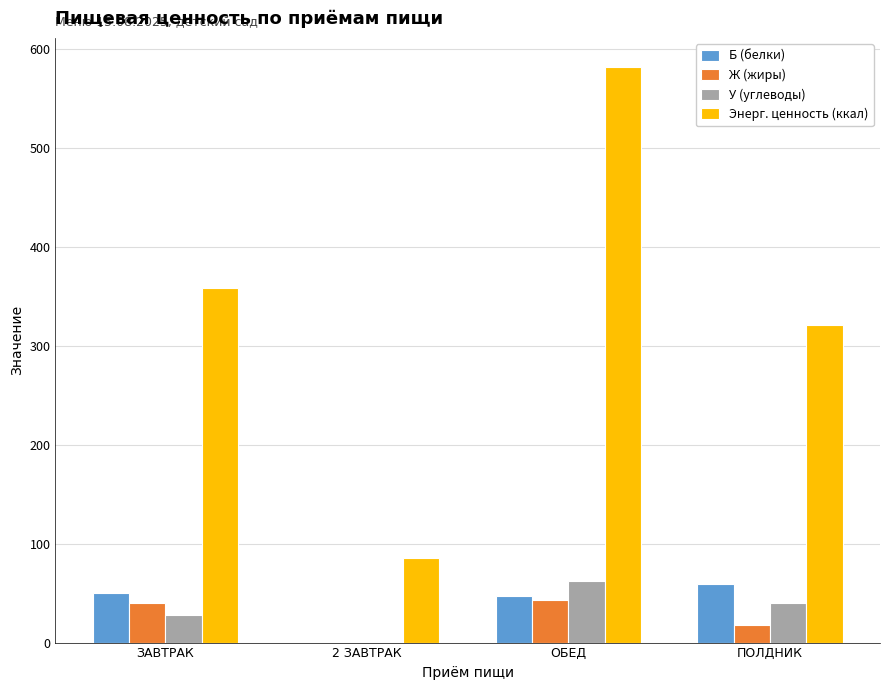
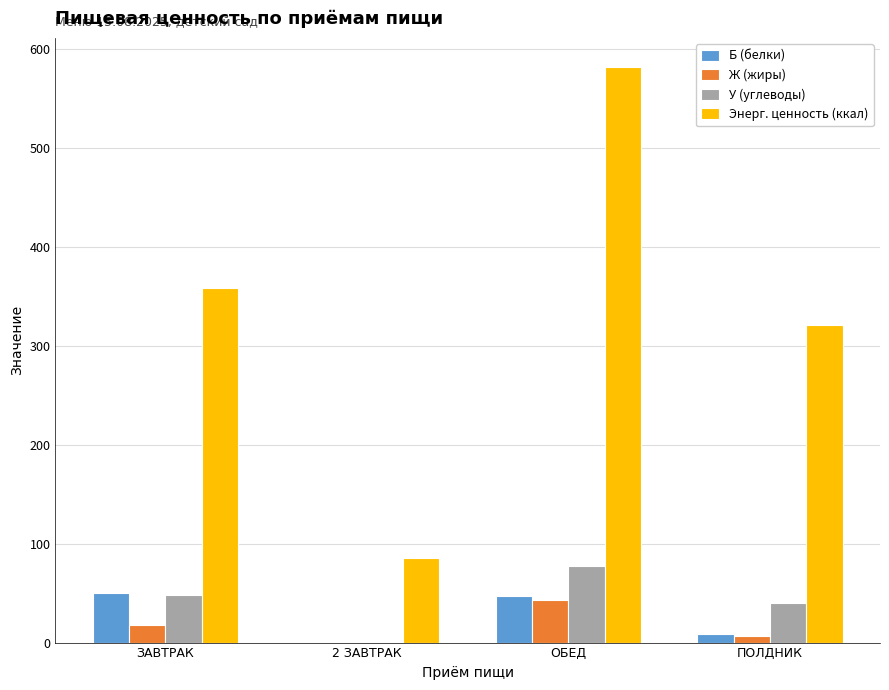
  {
    "Б (белки)": {
      "ЗАВТРАК": 50,
      "2 ЗАВТРАК": 0,
      "ОБЕД": 50,
-     "ПОЛДНИК": 60
+     "ПОЛДНИК": 10
    },
    "Ж (жиры)": {
-     "ЗАВТРАК": 40,
+     "ЗАВТРАК": 20,
      "2 ЗАВТРАК": 0,
      "ОБЕД": 40,
-     "ПОЛДНИК": 20
+     "ПОЛДНИК": 10
    },
    "У (углеводы)": {
-     "ЗАВТРАК": 30,
+     "ЗАВТРАК": 50,
      "2 ЗАВТРАК": 0,
-     "ОБЕД": 60,
+     "ОБЕД": 80,
      "ПОЛДНИК": 40
    },
    "Энерг. ценность (ккал)": {
      "ЗАВТРАК": 360,
      "2 ЗАВТРАК": 90,
      "ОБЕД": 580,
      "ПОЛДНИК": 320
    }
  }
